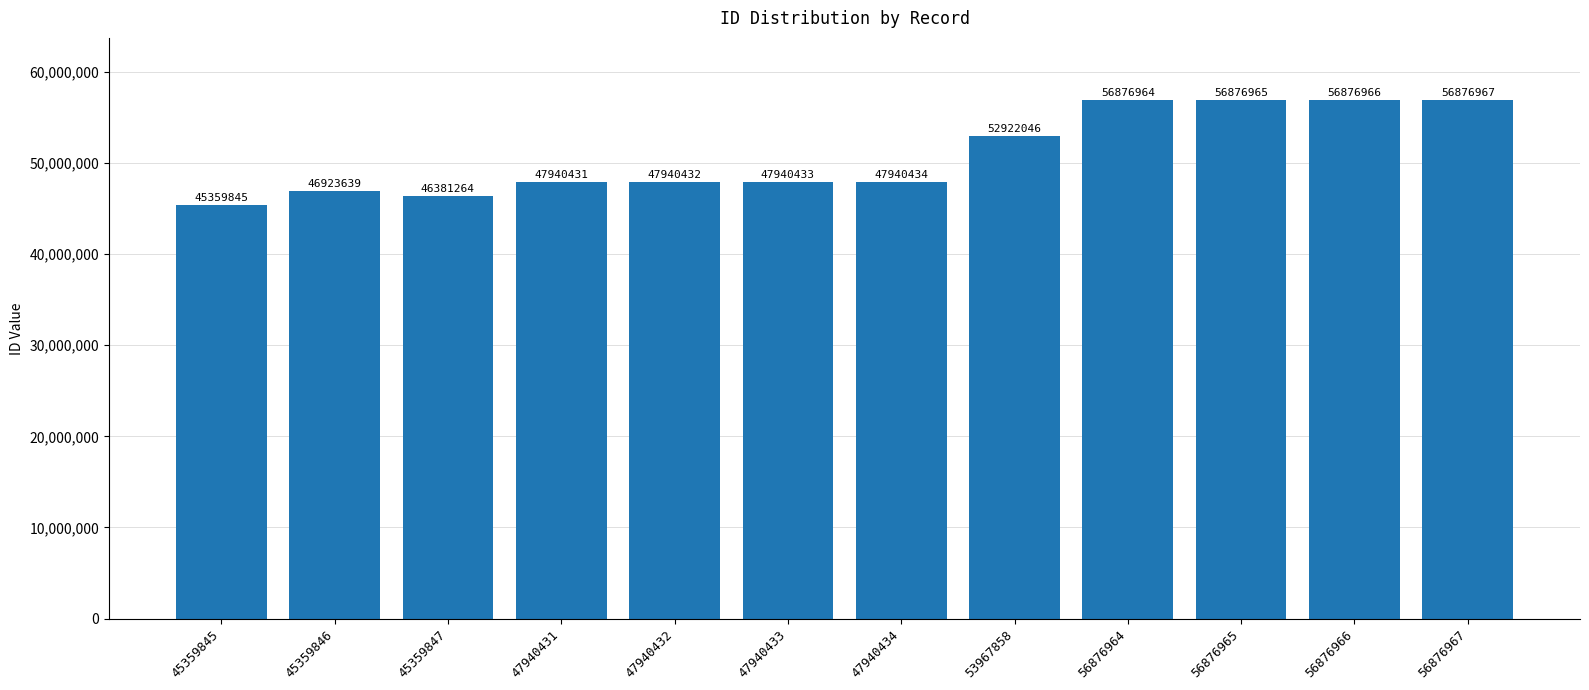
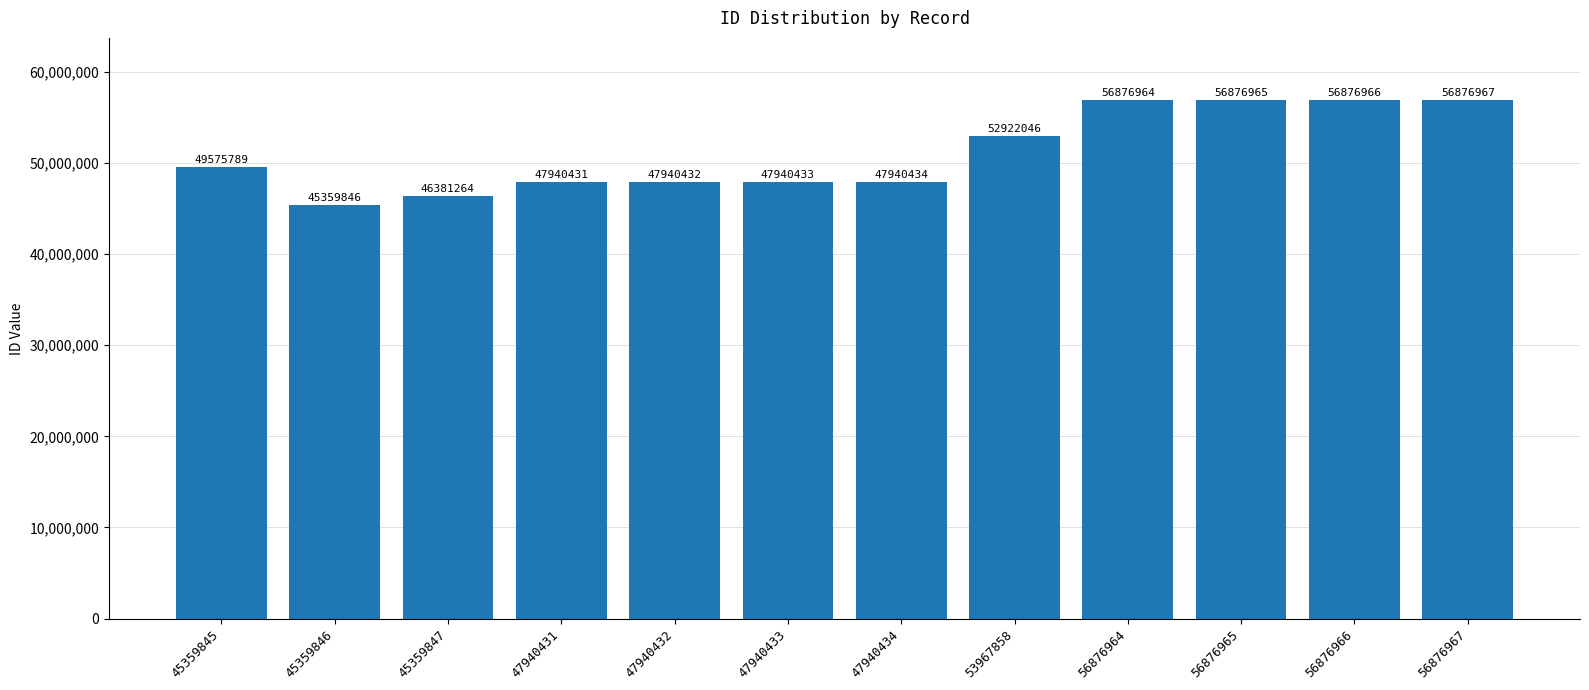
  {
-   "45359845": 45359845,
-   "45359846": 46923639,
+   "45359845": 49575789,
+   "45359846": 45359846,
    "45359847": 46381264,
    "47940431": 47940431,
    "47940432": 47940432,
    "47940433": 47940433,
    "47940434": 47940434,
    "53967858": 52922046,
    "56876964": 56876964,
    "56876965": 56876965,
    "56876966": 56876966,
    "56876967": 56876967
  }
